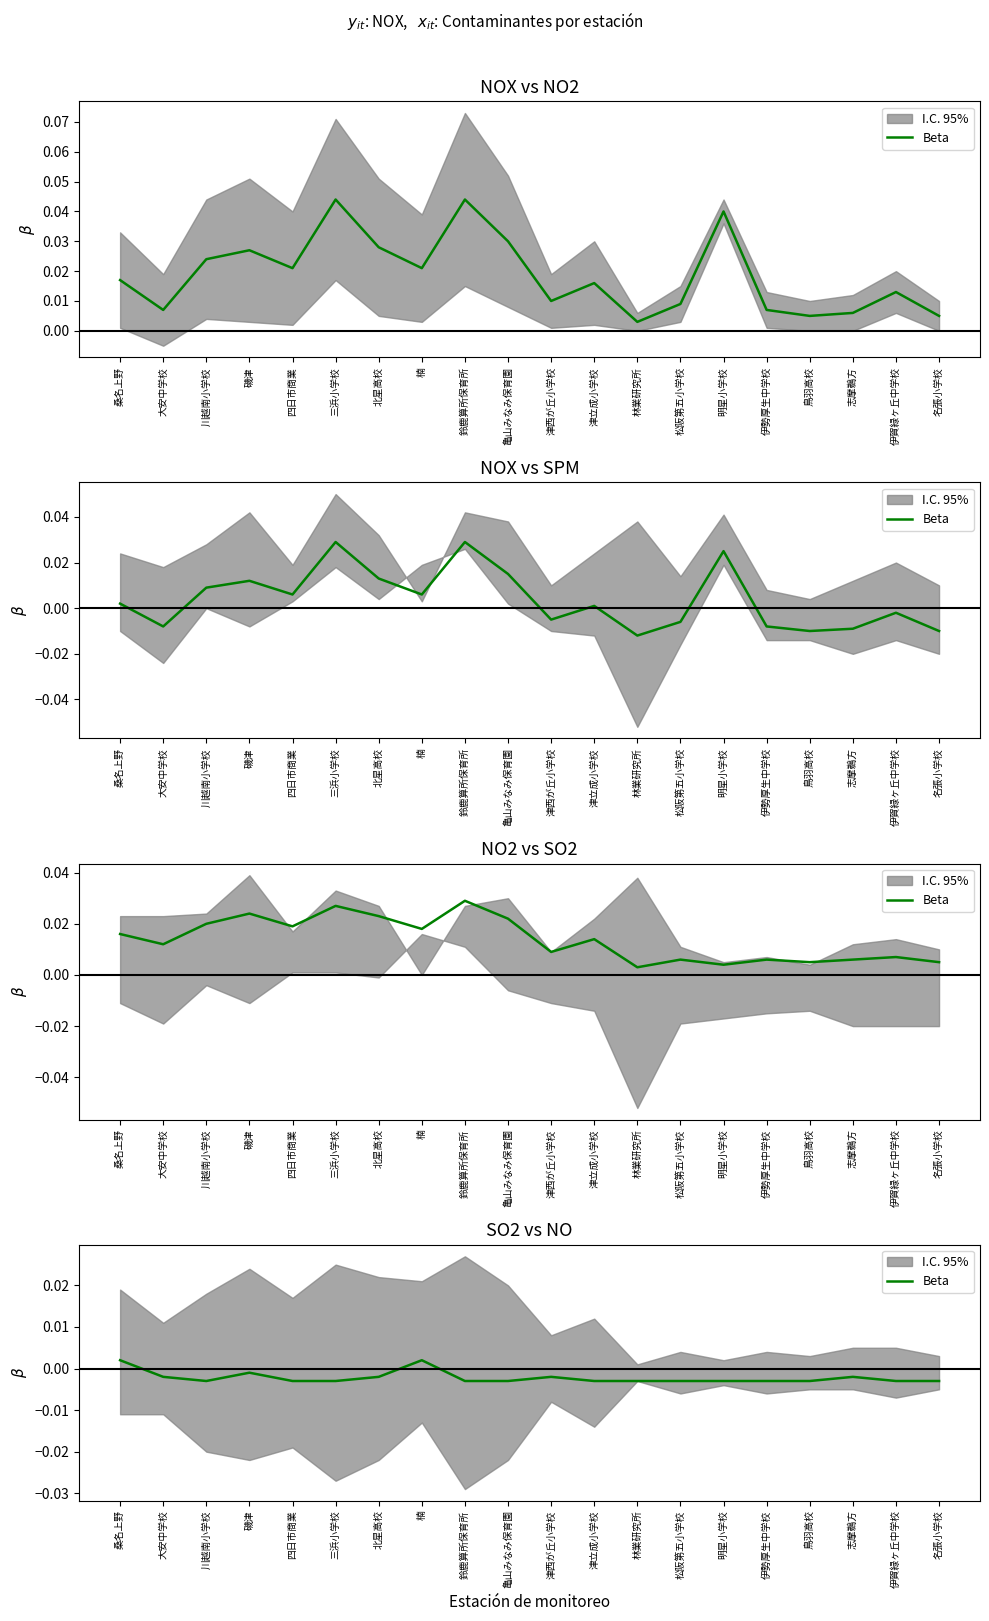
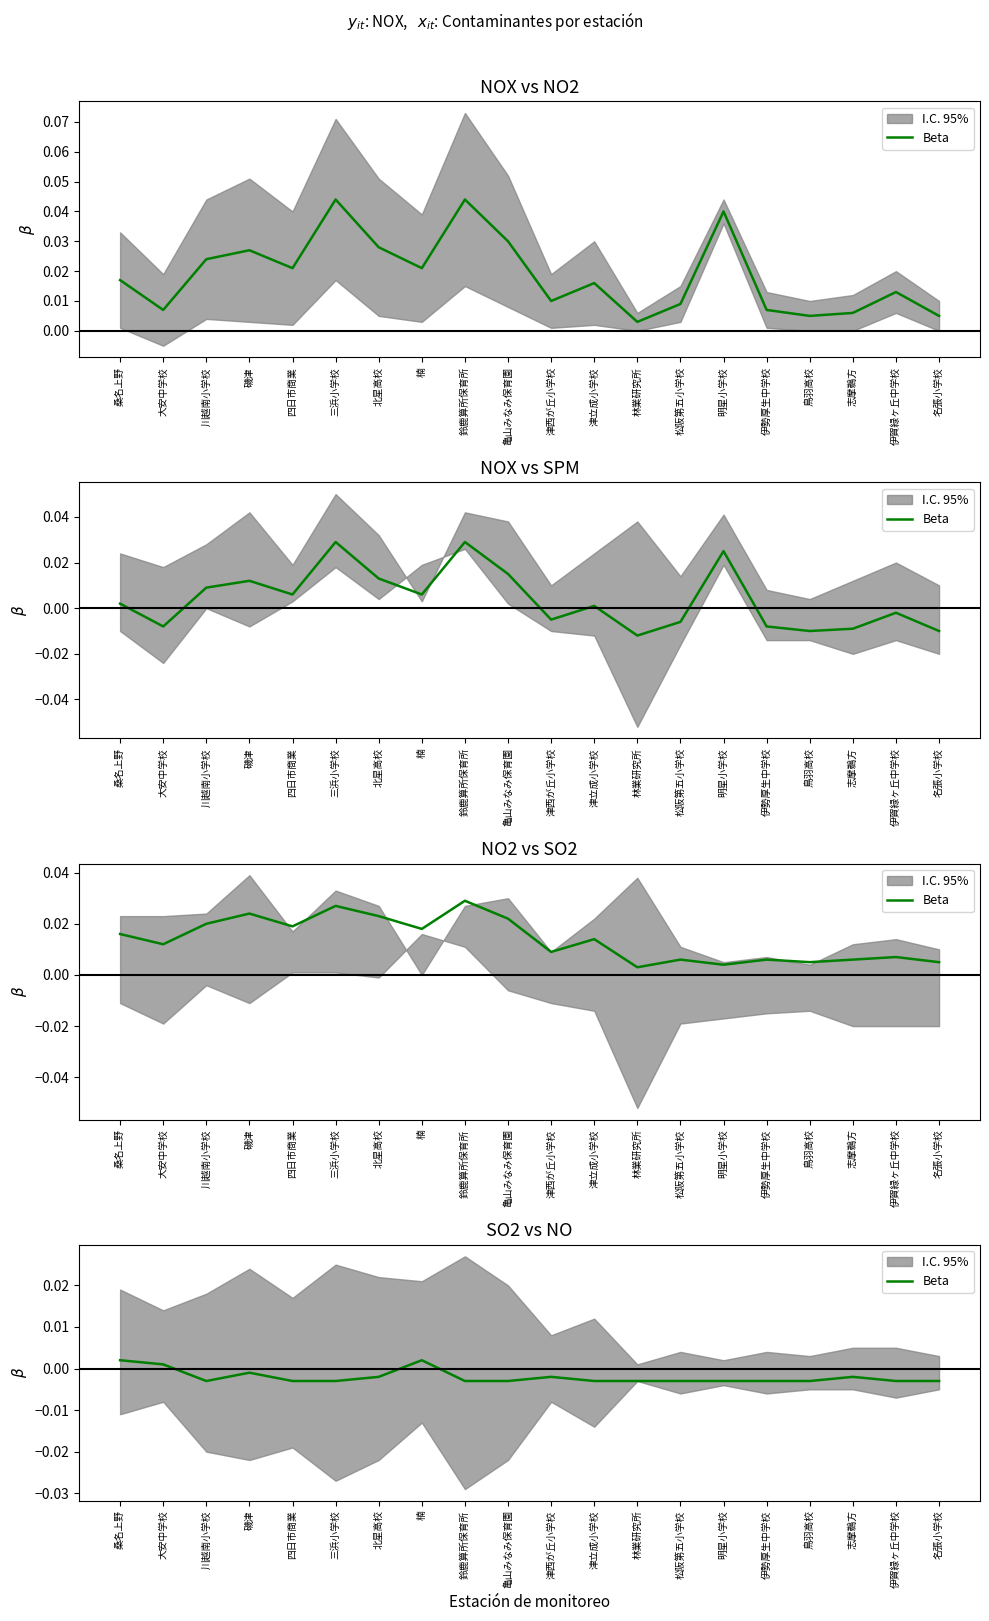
  {
    "NOX vs NO2": {
      "Beta": {
        "桑名上野": 0.017,
        "大安中学校": 0.007,
        "川越南小学校": 0.024,
        "磯津": 0.027,
        "四日市商業": 0.021,
        "三浜小学校": 0.044,
        "北星高校": 0.028,
        "楠": 0.021,
        "鈴鹿算所保育所": 0.044,
        "亀山みなみ保育園": 0.030,
        "津西が丘小学校": 0.010,
        "津立成小学校": 0.016,
        "林業研究所": 0.003,
        "松阪第五小学校": 0.009,
        "明星小学校": 0.040,
        "伊勢厚生中学校": 0.007,
        "鳥羽高校": 0.005,
        "志摩鵜方": 0.006,
        "伊賀緑ヶ丘中学校": 0.013,
        "名張小学校": 0.005
      },
      "I.C. 95%": {
        "林業研究所": 0.006,
        "鳥羽高校": 0.010,
        "志摩鵜方": 0.012,
        "名張小学校": 0.010
      }
    },
    "NOX vs SPM": {
      "Beta": {
        "桑名上野": 0.002,
        "大安中学校": -0.008,
        "川越南小学校": 0.009,
        "磯津": 0.012,
        "四日市商業": 0.006,
        "三浜小学校": 0.029,
        "北星高校": 0.013,
        "楠": 0.006,
        "鈴鹿算所保育所": 0.029,
        "亀山みなみ保育園": 0.015,
        "津西が丘小学校": -0.005,
        "津立成小学校": 0.001,
        "林業研究所": -0.012,
        "松阪第五小学校": -0.006,
        "明星小学校": 0.025,
        "伊勢厚生中学校": -0.008,
        "鳥羽高校": -0.010,
        "志摩鵜方": -0.009,
        "伊賀緑ヶ丘中学校": -0.002,
        "名張小学校": -0.010
      },
      "I.C. 95%": {
        "川越南小学校": 0.028
      }
    },
    "NO2 vs SO2": {
      "Beta": {
        "桑名上野": 0.016,
        "大安中学校": 0.012,
        "川越南小学校": 0.020,
        "磯津": 0.024,
        "四日市商業": 0.019,
        "三浜小学校": 0.027,
        "北星高校": 0.023,
        "楠": 0.018,
        "鈴鹿算所保育所": 0.029,
        "亀山みなみ保育園": 0.022,
        "津立成小学校": 0.014,
        "林業研究所": 0.003,
        "松阪第五小学校": 0.006,
        "志摩鵜方": 0.006,
        "伊賀緑ヶ丘中学校": 0.007,
        "名張小学校": 0.005
      }
    },
    "SO2 vs NO": {
      "Beta": {
        "桑名上野": 0.002,
-       "大安中学校": -0.002,
+       "大安中学校": 0.001,
        "川越南小学校": -0.003,
        "磯津": -0.001,
        "四日市商業": -0.003,
        "三浜小学校": -0.003,
        "北星高校": -0.002,
        "楠": 0.002,
        "鈴鹿算所保育所": -0.003,
        "亀山みなみ保育園": -0.003,
        "津西が丘小学校": -0.002,
        "津立成小学校": -0.003,
        "林業研究所": -0.003,
        "松阪第五小学校": -0.003,
        "明星小学校": -0.003,
        "伊勢厚生中学校": -0.003,
        "鳥羽高校": -0.003,
        "志摩鵜方": -0.002,
        "伊賀緑ヶ丘中学校": -0.003,
        "名張小学校": -0.003
      }
    }
  }
